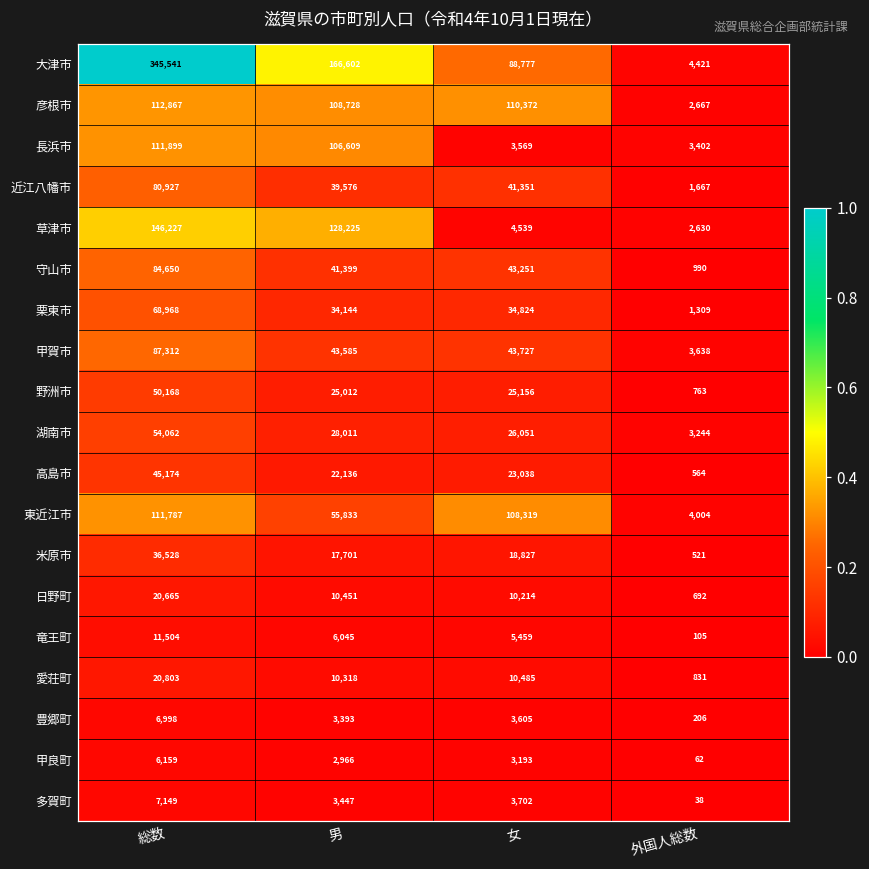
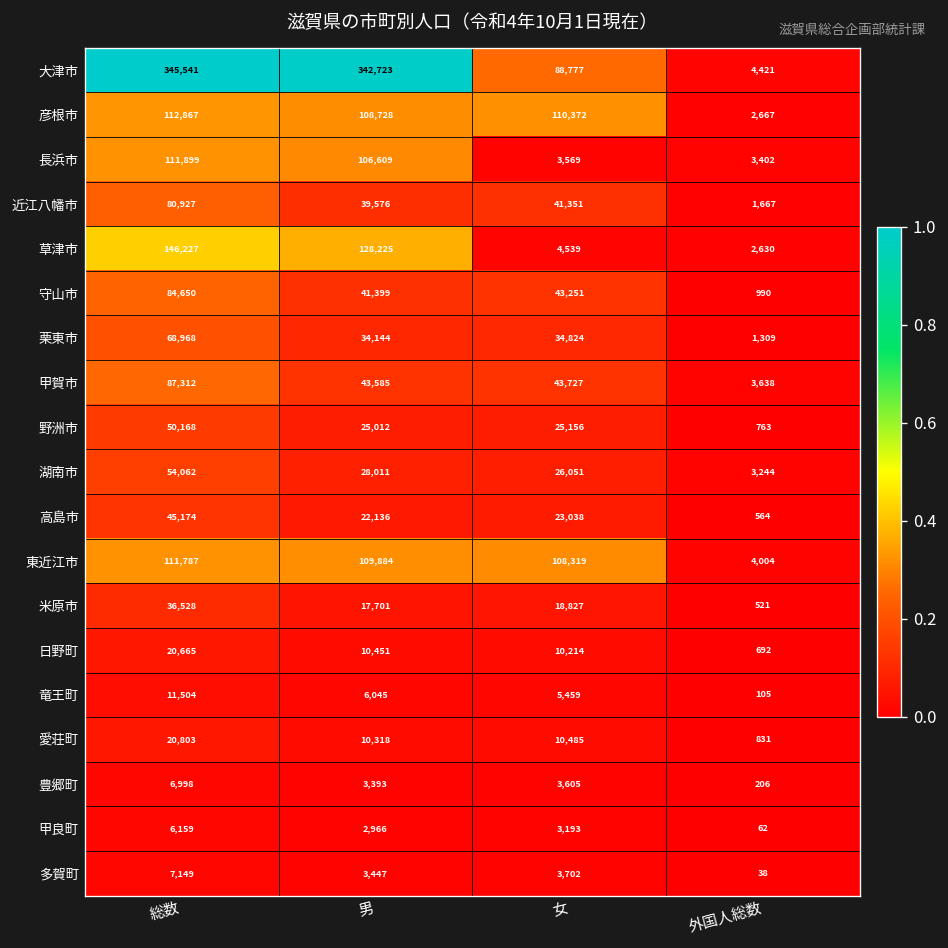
  {
    "大津市": {
      "総数": "345,541",
-     "男": "166,602",
+     "男": "342,723",
      "女": "88,777",
      "外国人総数": "4,421"
    },
    "彦根市": {
      "総数": "112,867",
      "男": "108,728",
      "女": "110,372",
      "外国人総数": "2,667"
    },
    "長浜市": {
      "総数": "111,899",
      "男": "106,609",
      "女": "3,569",
      "外国人総数": "3,402"
    },
    "近江八幡市": {
      "総数": "80,927",
      "男": "39,576",
      "女": "41,351",
      "外国人総数": "1,667"
    },
    "草津市": {
      "総数": "146,227",
      "男": "128,225",
      "女": "4,539",
      "外国人総数": "2,630"
    },
    "守山市": {
      "総数": "84,650",
      "男": "41,399",
      "女": "43,251",
      "外国人総数": "990"
    },
    "栗東市": {
      "総数": "68,968",
      "男": "34,144",
      "女": "34,824",
      "外国人総数": "1,309"
    },
    "甲賀市": {
      "総数": "87,312",
      "男": "43,585",
      "女": "43,727",
      "外国人総数": "3,638"
    },
    "野洲市": {
      "総数": "50,168",
      "男": "25,012",
      "女": "25,156",
      "外国人総数": "763"
    },
    "湖南市": {
      "総数": "54,062",
      "男": "28,011",
      "女": "26,051",
      "外国人総数": "3,244"
    },
    "高島市": {
      "総数": "45,174",
      "男": "22,136",
      "女": "23,038",
      "外国人総数": "564"
    },
    "東近江市": {
      "総数": "111,787",
-     "男": "55,833",
+     "男": "109,884",
      "女": "108,319",
      "外国人総数": "4,004"
    },
    "米原市": {
      "総数": "36,528",
      "男": "17,701",
      "女": "18,827",
      "外国人総数": "521"
    },
    "日野町": {
      "総数": "20,665",
      "男": "10,451",
      "女": "10,214",
      "外国人総数": "692"
    },
    "竜王町": {
      "総数": "11,504",
      "男": "6,045",
      "女": "5,459",
      "外国人総数": "105"
    },
    "愛荘町": {
      "総数": "20,803",
      "男": "10,318",
      "女": "10,485",
      "外国人総数": "831"
    },
    "豊郷町": {
      "総数": "6,998",
      "男": "3,393",
      "女": "3,605",
      "外国人総数": "206"
    },
    "甲良町": {
      "総数": "6,159",
      "男": "2,966",
      "女": "3,193",
      "外国人総数": "62"
    },
    "多賀町": {
      "総数": "7,149",
      "男": "3,447",
      "女": "3,702",
      "外国人総数": "38"
    }
  }
